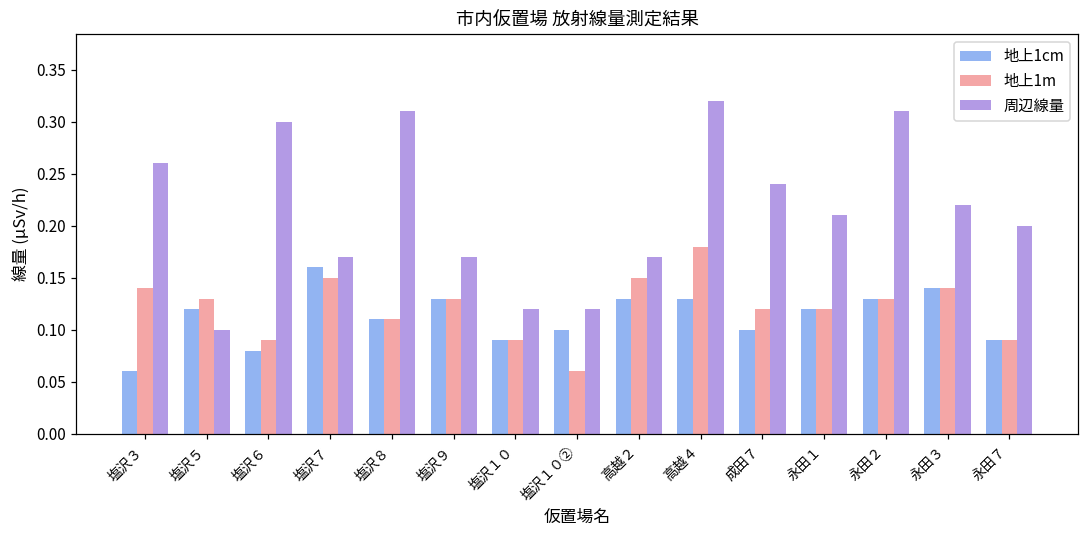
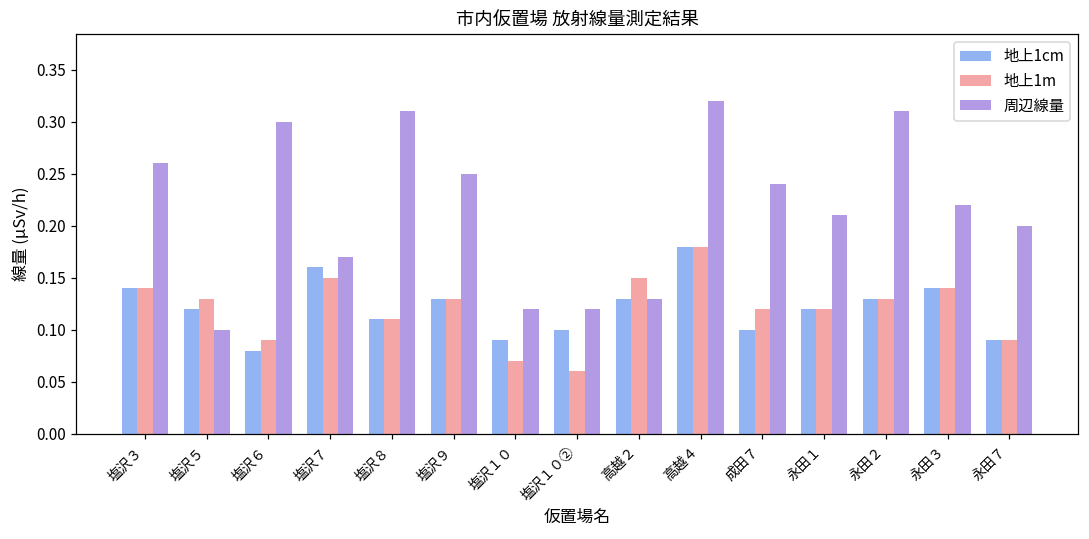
  {
    "地上1cm": {
-     "塩沢３": 0.06,
+     "塩沢３": 0.14,
      "塩沢５": 0.12,
      "塩沢６": 0.08,
      "塩沢７": 0.16,
      "塩沢８": 0.11,
      "塩沢９": 0.13,
      "塩沢１０": 0.09,
      "塩沢１０②": 0.10,
      "高越２": 0.13,
-     "高越４": 0.13,
+     "高越４": 0.18,
      "成田７": 0.10,
      "永田１": 0.12,
      "永田２": 0.13,
      "永田３": 0.14,
      "永田７": 0.09
    },
    "地上1m": {
      "塩沢３": 0.14,
      "塩沢５": 0.13,
      "塩沢６": 0.09,
      "塩沢７": 0.15,
      "塩沢８": 0.11,
      "塩沢９": 0.13,
-     "塩沢１０": 0.09,
+     "塩沢１０": 0.07,
      "塩沢１０②": 0.06,
      "高越２": 0.15,
      "高越４": 0.18,
      "成田７": 0.12,
      "永田１": 0.12,
      "永田２": 0.13,
      "永田３": 0.14,
      "永田７": 0.09
    },
    "周辺線量": {
      "塩沢３": 0.26,
      "塩沢５": 0.10,
      "塩沢６": 0.30,
      "塩沢７": 0.17,
      "塩沢８": 0.31,
-     "塩沢９": 0.17,
+     "塩沢９": 0.25,
      "塩沢１０": 0.12,
      "塩沢１０②": 0.12,
-     "高越２": 0.17,
+     "高越２": 0.13,
      "高越４": 0.32,
      "成田７": 0.24,
      "永田１": 0.21,
      "永田２": 0.31,
      "永田３": 0.22,
      "永田７": 0.20
    }
  }
